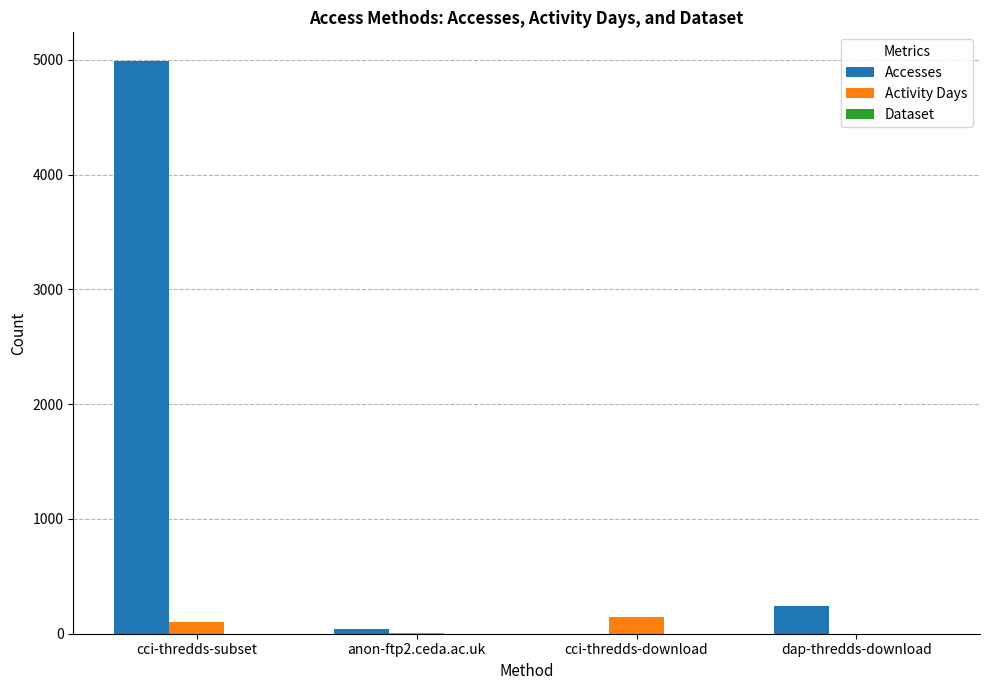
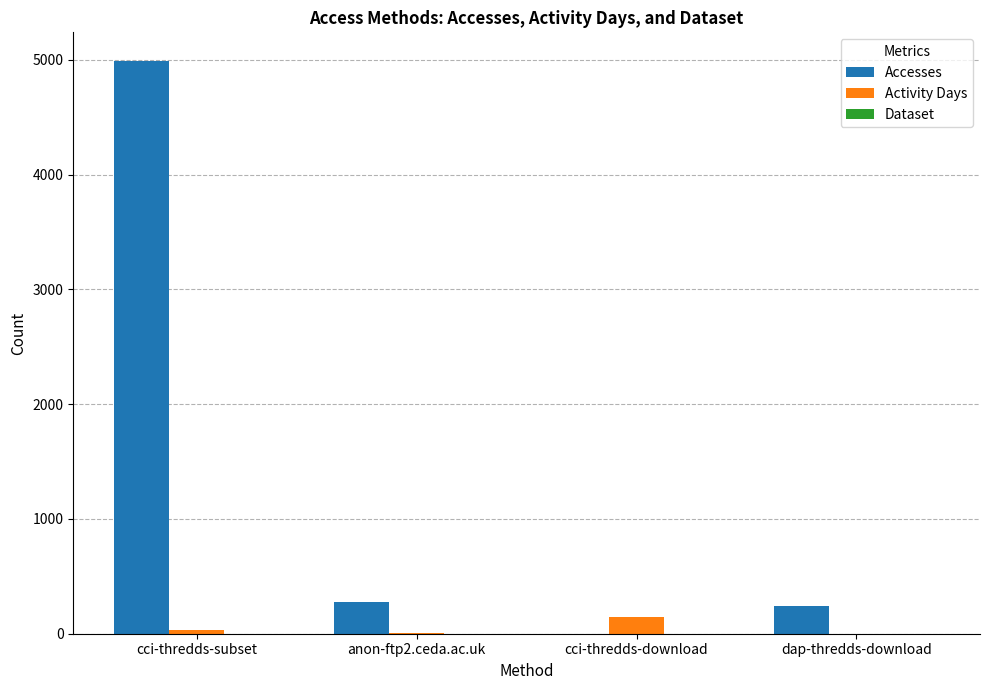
  {
    "Accesses": {
      "cci-thredds-subset": 4990,
-     "anon-ftp2.ceda.ac.uk": 40,
+     "anon-ftp2.ceda.ac.uk": 270,
      "dap-thredds-download": 240
    },
    "Activity Days": {
-     "cci-thredds-subset": 110,
+     "cci-thredds-subset": 40,
      "cci-thredds-download": 150
    }
  }
